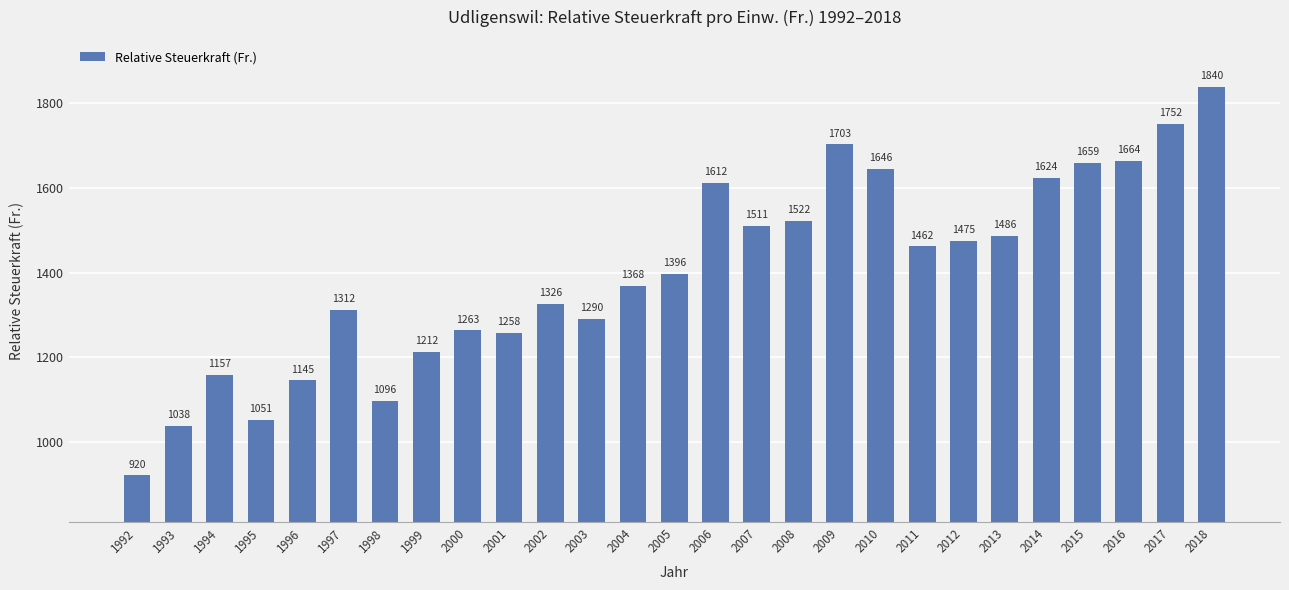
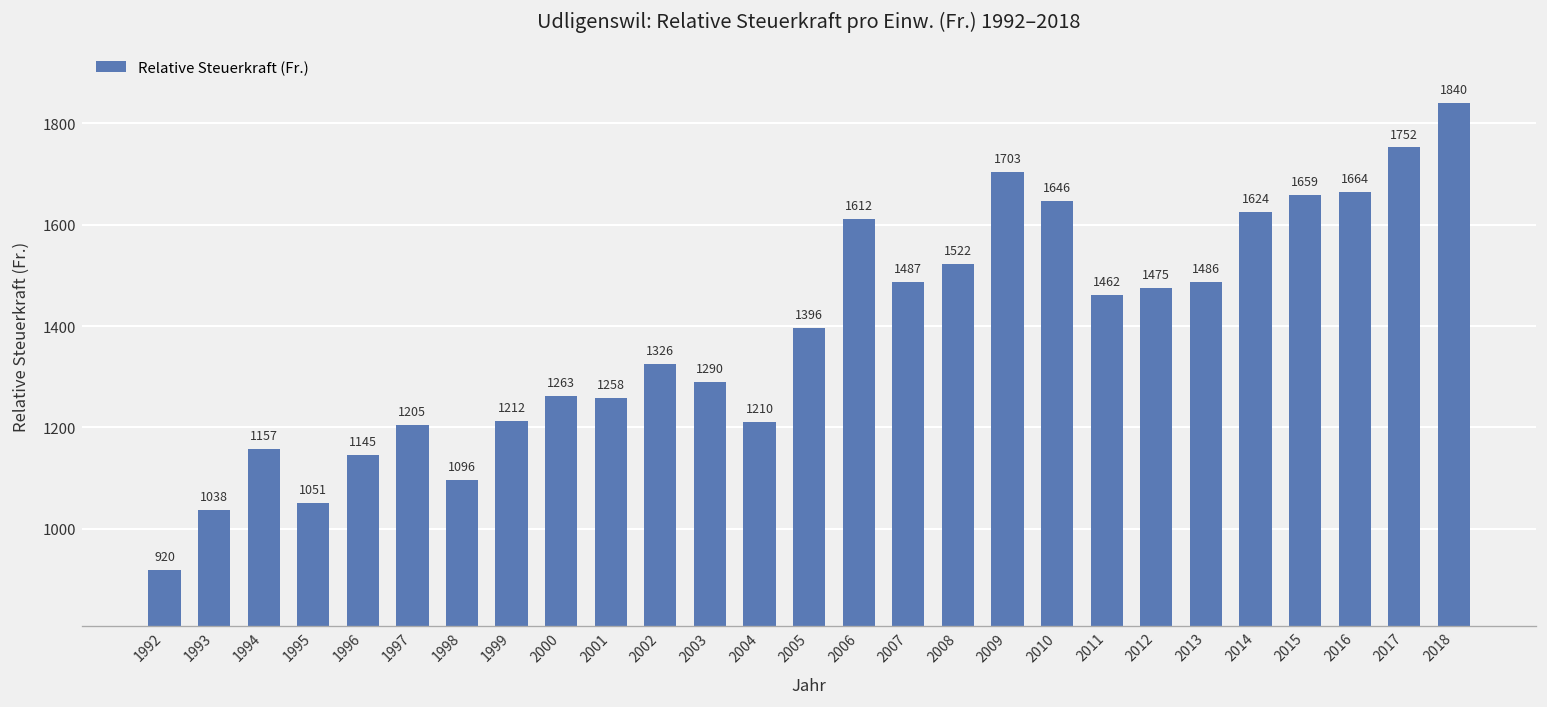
  {
    "1992": 920,
    "1993": 1038,
    "1994": 1157,
    "1995": 1051,
    "1996": 1145,
-   "1997": 1312,
+   "1997": 1205,
    "1998": 1096,
    "1999": 1212,
    "2000": 1263,
    "2001": 1258,
    "2002": 1326,
    "2003": 1290,
-   "2004": 1368,
+   "2004": 1210,
    "2005": 1396,
    "2006": 1612,
-   "2007": 1511,
+   "2007": 1487,
    "2008": 1522,
    "2009": 1703,
    "2010": 1646,
    "2011": 1462,
    "2012": 1475,
    "2013": 1486,
    "2014": 1624,
    "2015": 1659,
    "2016": 1664,
    "2017": 1752,
    "2018": 1840
  }
